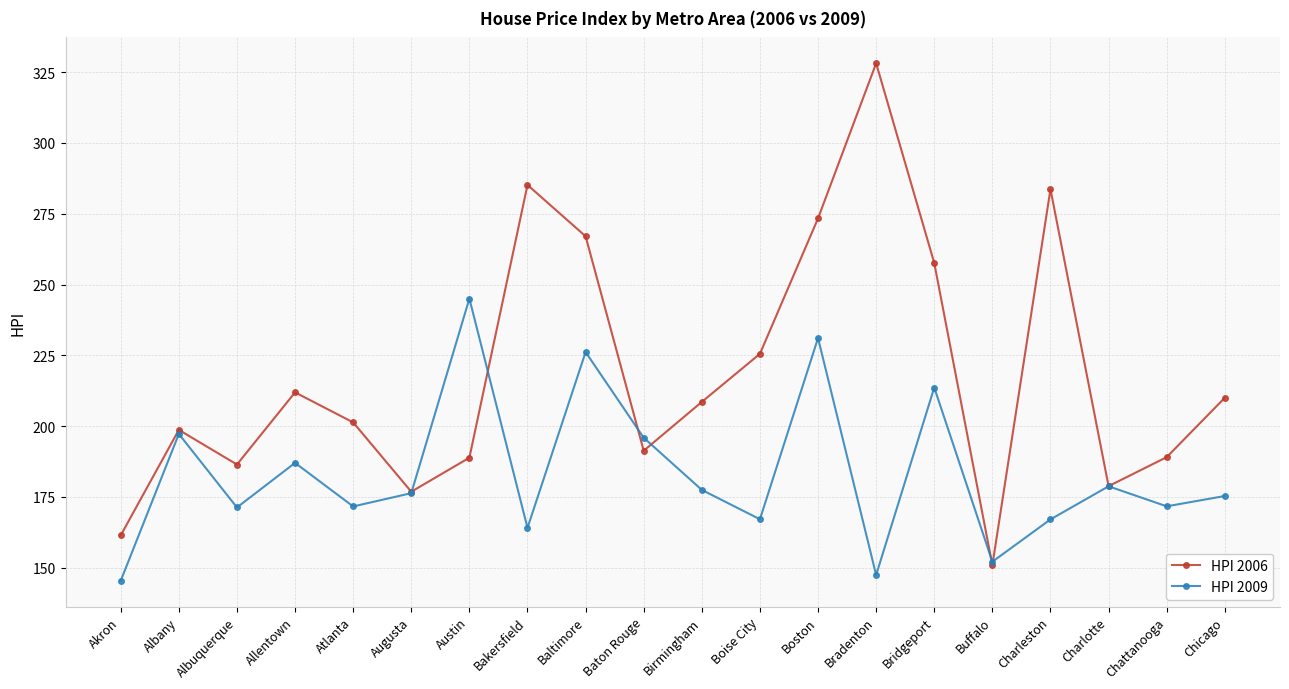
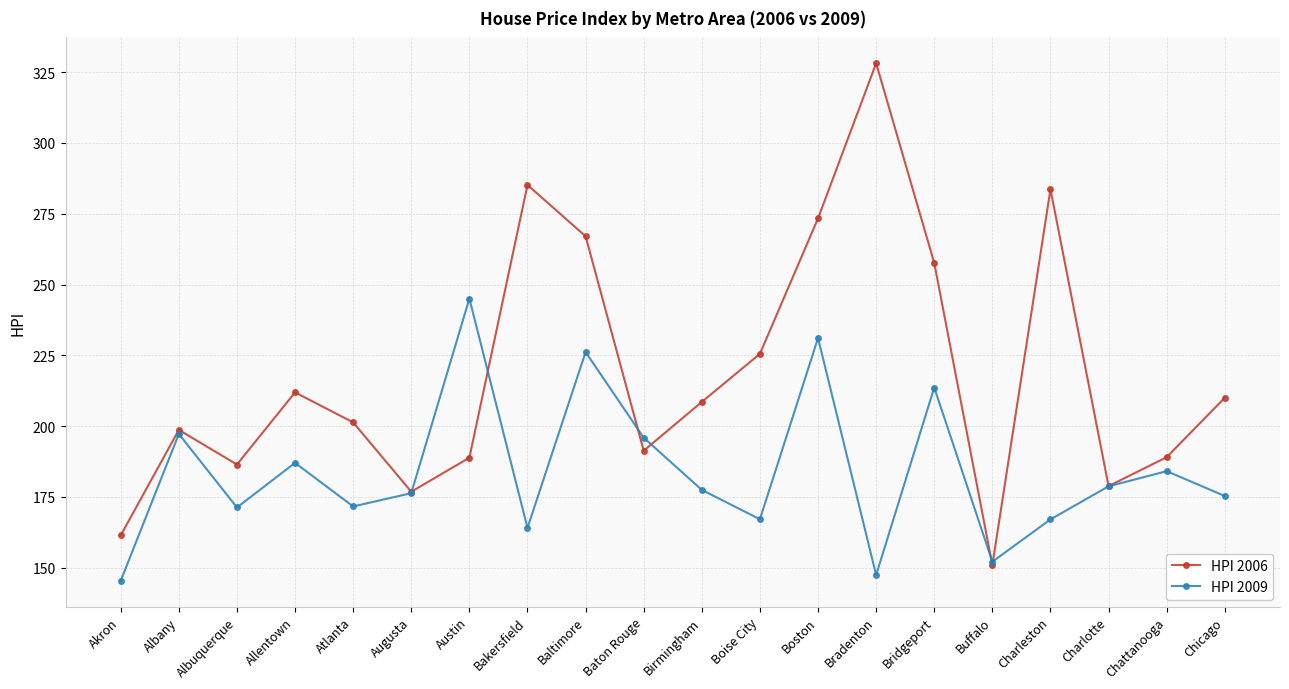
  {
    "HPI 2006": {
      "Akron": 161,
      "Albany": 199,
      "Albuquerque": 186,
      "Allentown": 212,
      "Atlanta": 201,
      "Austin": 189,
      "Bakersfield": 285,
      "Baltimore": 267,
      "Baton Rouge": 191,
      "Birmingham": 209,
      "Boise City": 226,
      "Boston": 273,
      "Bradenton": 328,
      "Bridgeport": 258,
      "Buffalo": 151,
      "Charleston": 284,
      "Chattanooga": 189,
      "Chicago": 210
    },
    "HPI 2009": {
      "Akron": 145,
      "Albany": 197,
      "Albuquerque": 171,
      "Allentown": 187,
      "Atlanta": 172,
      "Austin": 245,
      "Bakersfield": 164,
      "Baltimore": 226,
      "Baton Rouge": 196,
      "Birmingham": 177,
      "Boise City": 167,
      "Boston": 231,
      "Bradenton": 147,
      "Bridgeport": 214,
      "Buffalo": 152,
      "Charleston": 167,
-     "Chattanooga": 172,
+     "Chattanooga": 184,
      "Chicago": 175
    }
  }
